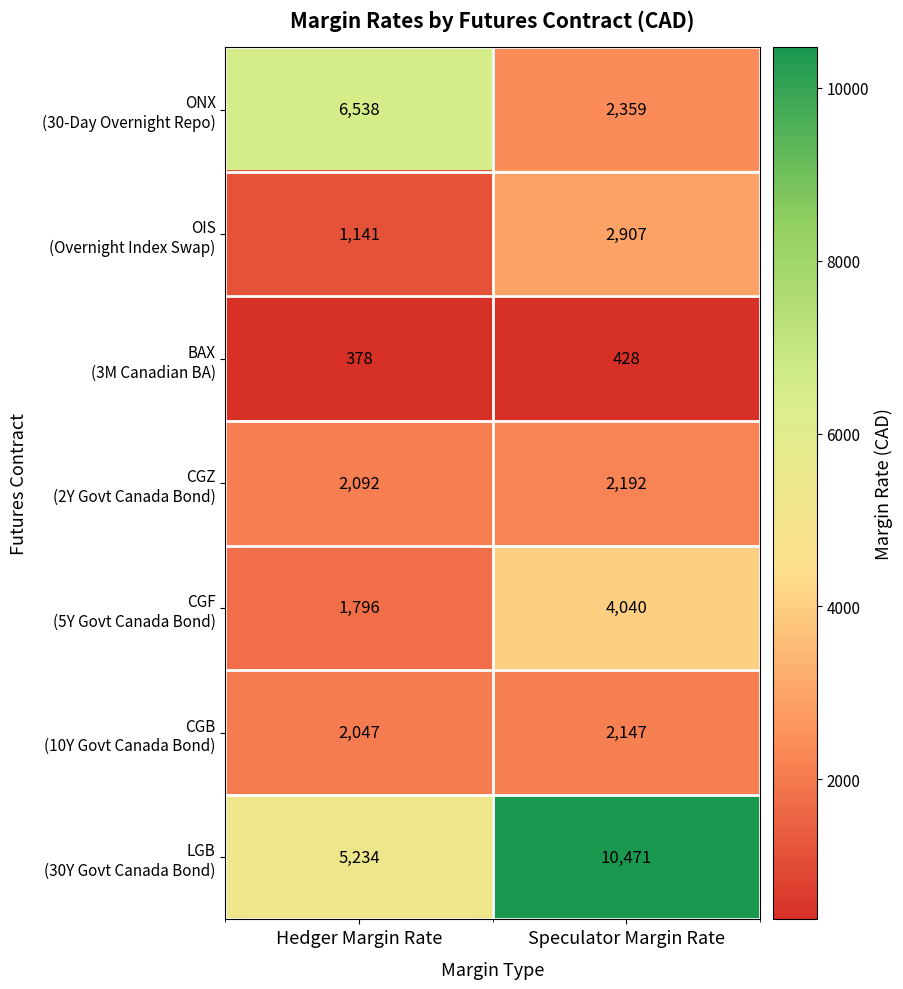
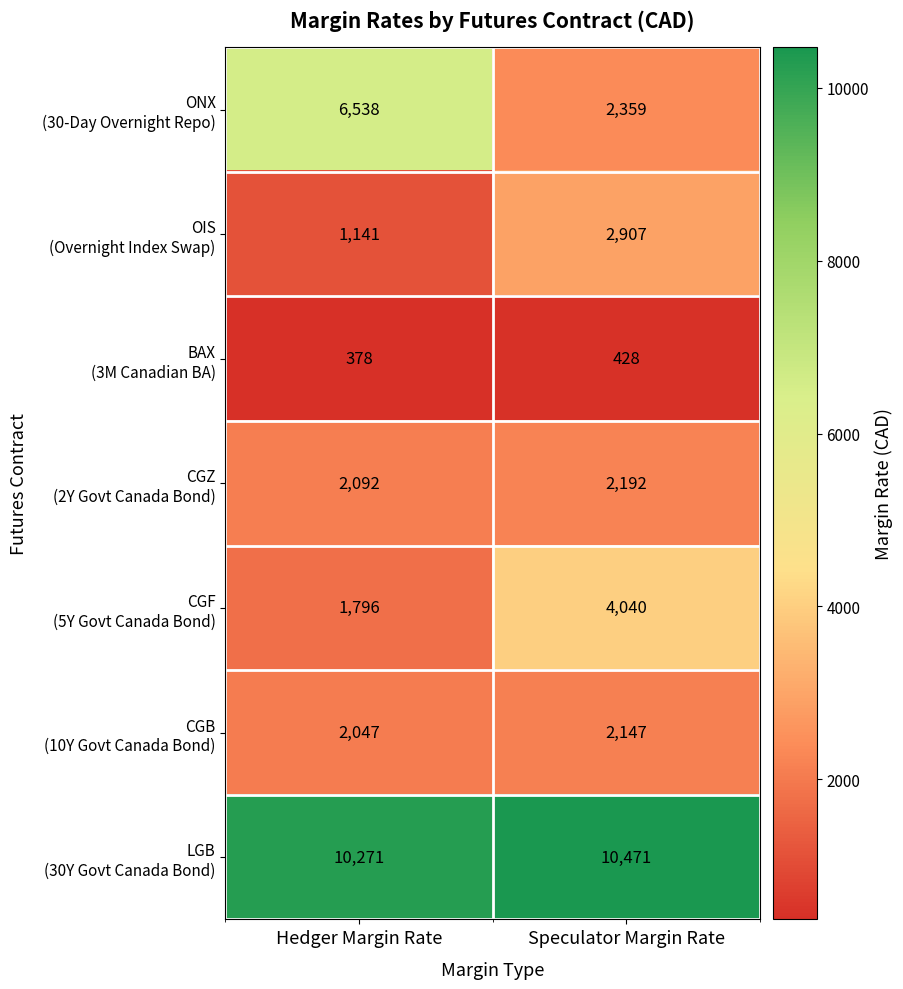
  {
    "ONX (30-Day Overnight Repo)": {
      "Hedger Margin Rate": "6,538",
      "Speculator Margin Rate": "2,359"
    },
    "OIS (Overnight Index Swap)": {
      "Hedger Margin Rate": "1,141",
      "Speculator Margin Rate": "2,907"
    },
    "BAX (3M Canadian BA)": {
      "Hedger Margin Rate": "378",
      "Speculator Margin Rate": "428"
    },
    "CGZ (2Y Govt Canada Bond)": {
      "Hedger Margin Rate": "2,092",
      "Speculator Margin Rate": "2,192"
    },
    "CGF (5Y Govt Canada Bond)": {
      "Hedger Margin Rate": "1,796",
      "Speculator Margin Rate": "4,040"
    },
    "CGB (10Y Govt Canada Bond)": {
      "Hedger Margin Rate": "2,047",
      "Speculator Margin Rate": "2,147"
    },
    "LGB (30Y Govt Canada Bond)": {
-     "Hedger Margin Rate": "5,234",
+     "Hedger Margin Rate": "10,271",
      "Speculator Margin Rate": "10,471"
    }
  }
